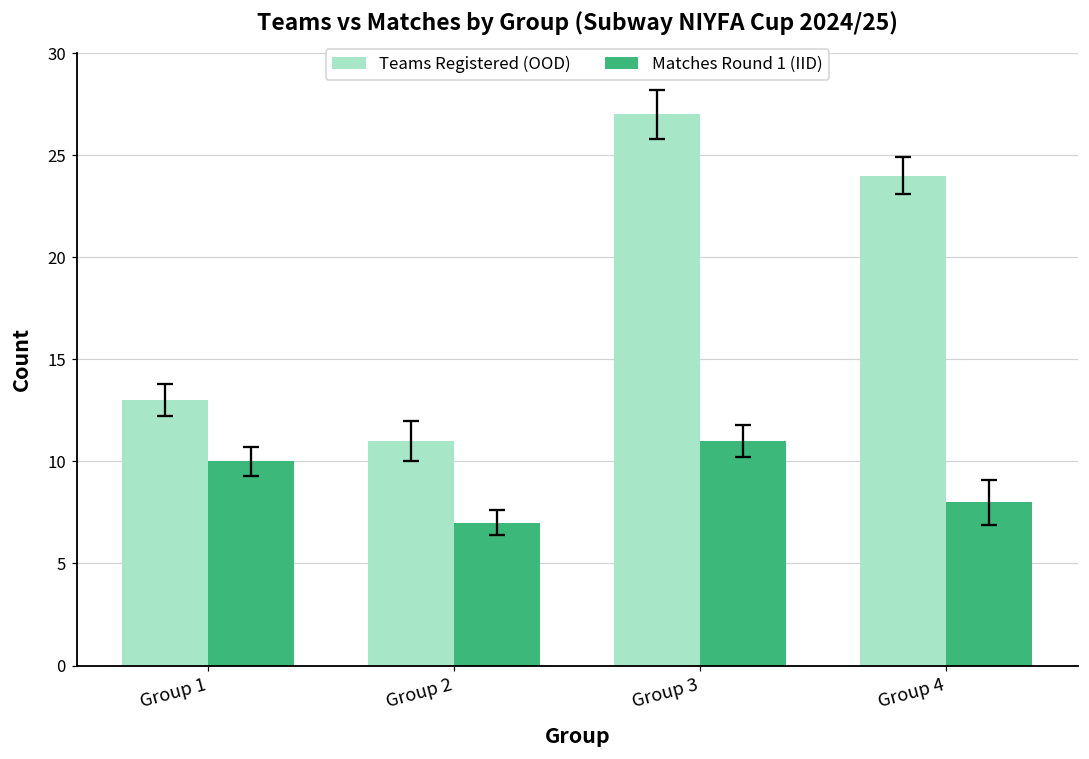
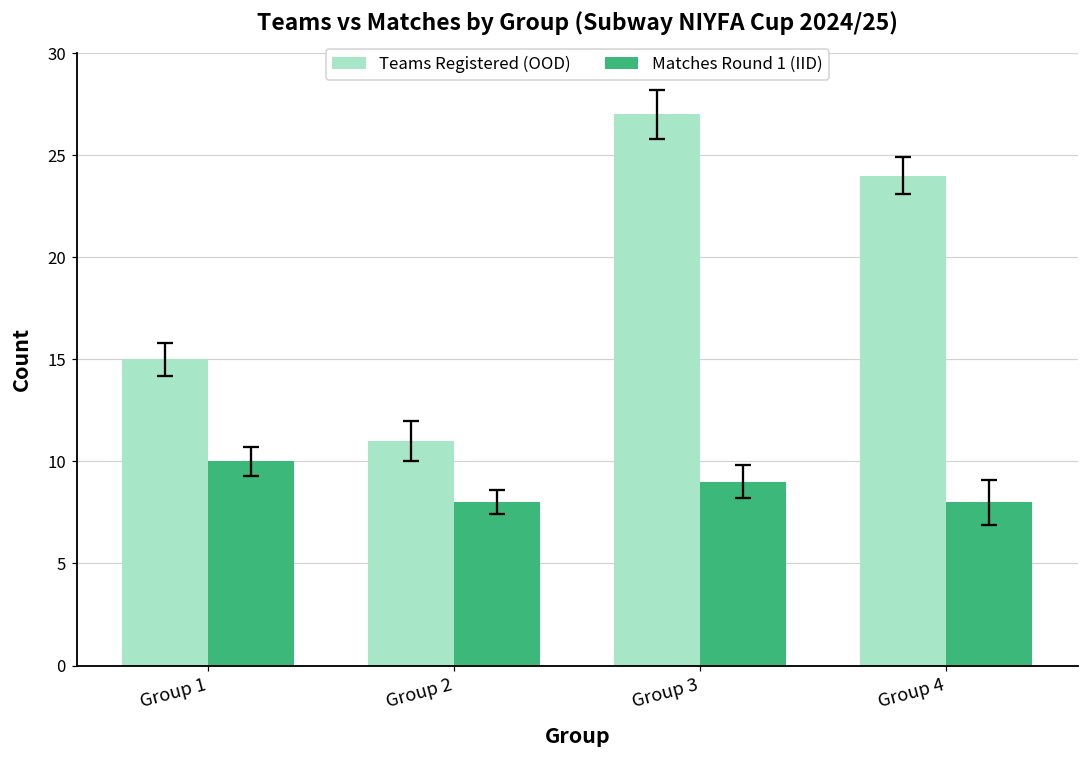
  {
    "Teams Registered (OOD)": {
-     "Group 1": 13,
+     "Group 1": 15,
      "Group 2": 11,
      "Group 3": 27,
      "Group 4": 24
    },
    "Matches Round 1 (IID)": {
      "Group 1": 10,
-     "Group 2": 7,
-     "Group 3": 11,
+     "Group 2": 8,
+     "Group 3": 9,
      "Group 4": 8
    }
  }
